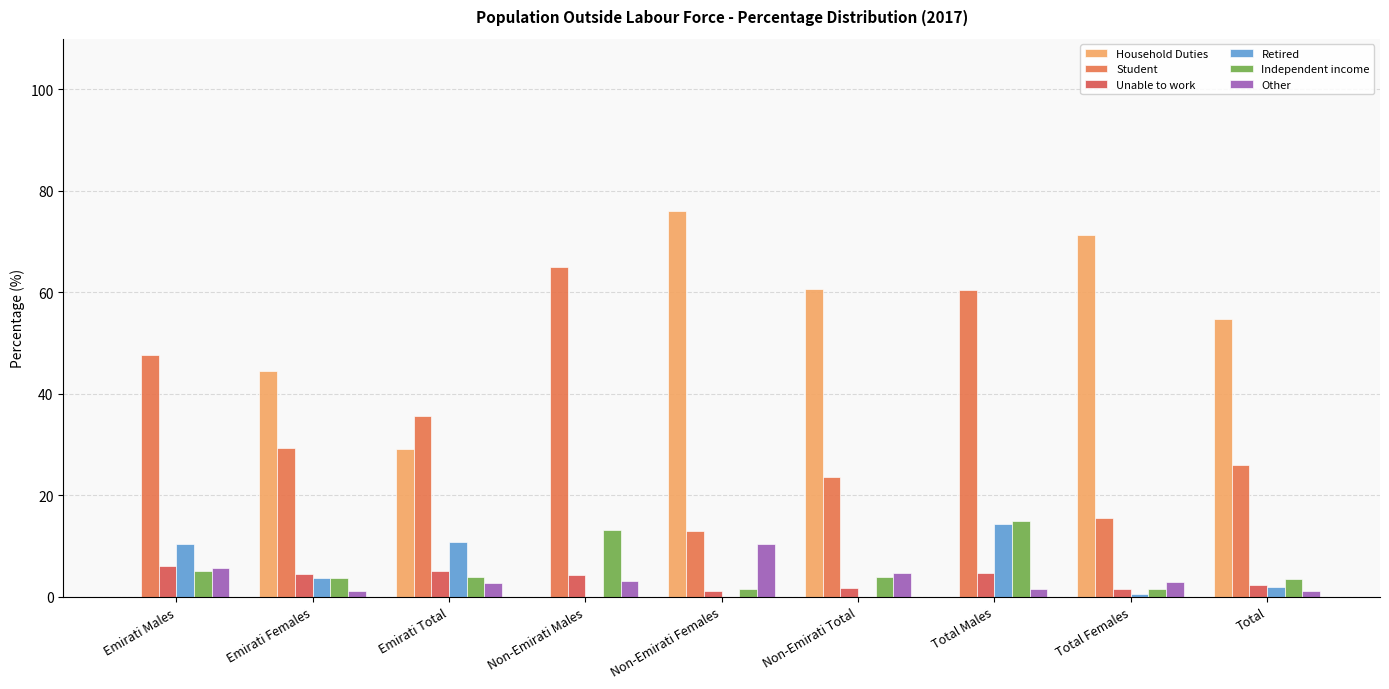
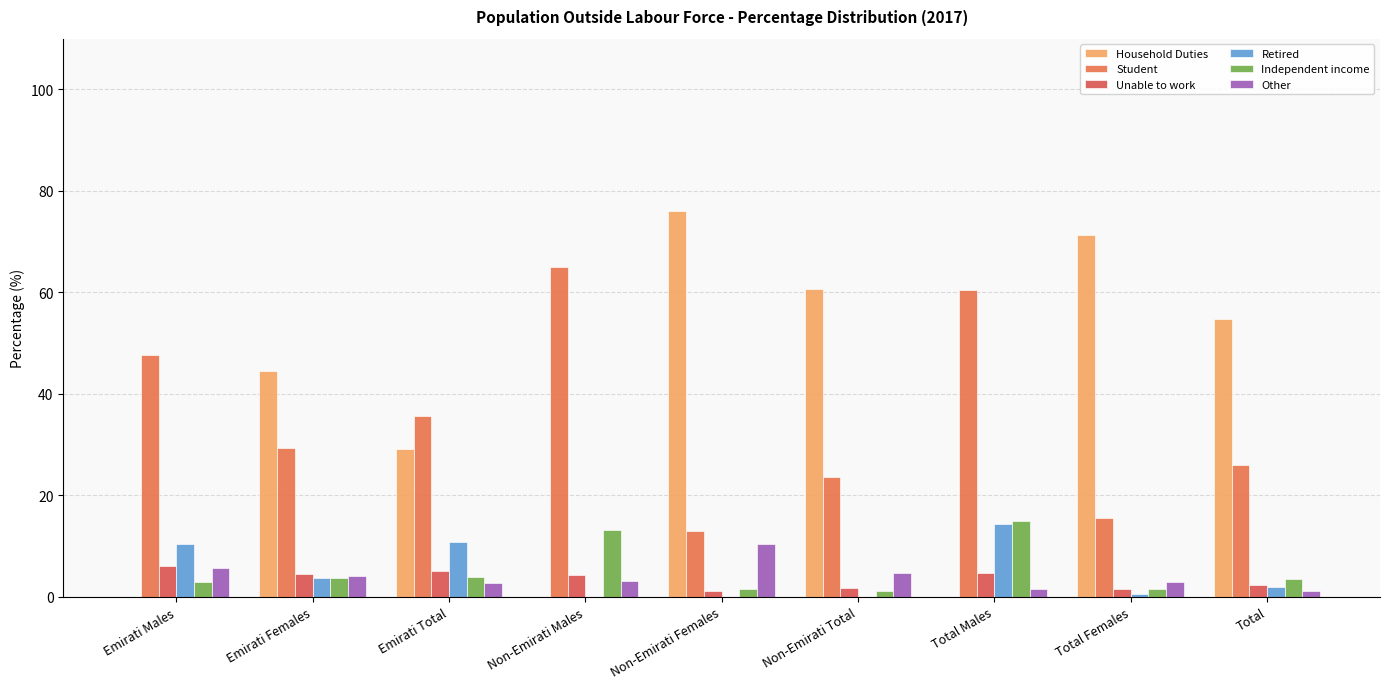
  {
    "Retired": {
      "Emirati Males": 11,
      "Emirati Females": 4,
      "Emirati Total": 11,
      "Non-Emirati Males": 0,
      "Non-Emirati Females": 0,
      "Non-Emirati Total": 0,
      "Total Males": 14,
      "Total Females": 1,
      "Total": 2
    },
    "Independent income": {
-     "Emirati Males": 5,
+     "Emirati Males": 3,
      "Emirati Females": 4,
      "Emirati Total": 4,
      "Non-Emirati Males": 13,
      "Non-Emirati Females": 2,
-     "Non-Emirati Total": 4,
+     "Non-Emirati Total": 1,
      "Total Males": 15,
      "Total Females": 2,
      "Total": 4
    },
    "Other": {
      "Emirati Males": 6,
-     "Emirati Females": 1,
+     "Emirati Females": 4,
      "Emirati Total": 3,
      "Non-Emirati Males": 3,
      "Non-Emirati Females": 10,
      "Non-Emirati Total": 5,
      "Total Males": 2,
      "Total Females": 3,
      "Total": 1
    }
  }
